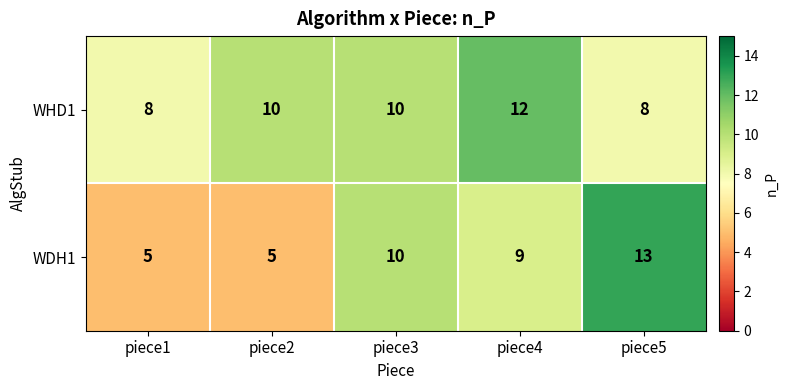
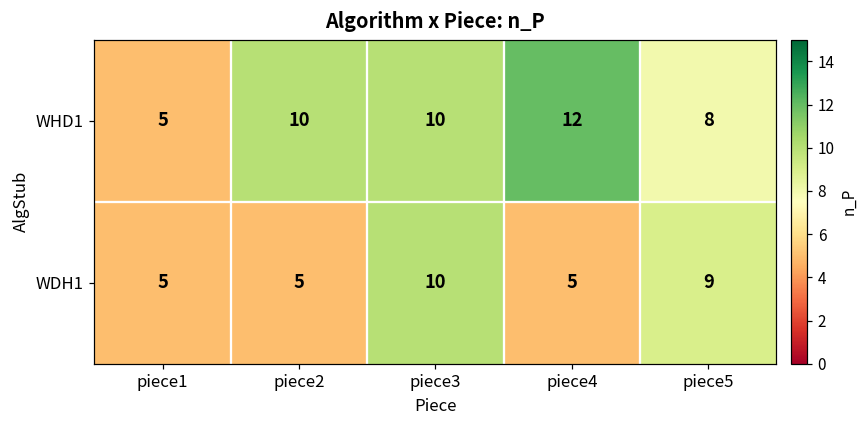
  {
    "WHD1": {
-     "piece1": 8,
+     "piece1": 5,
      "piece2": 10,
      "piece3": 10,
      "piece4": 12,
      "piece5": 8
    },
    "WDH1": {
      "piece1": 5,
      "piece2": 5,
      "piece3": 10,
-     "piece4": 9,
-     "piece5": 13
+     "piece4": 5,
+     "piece5": 9
    }
  }
